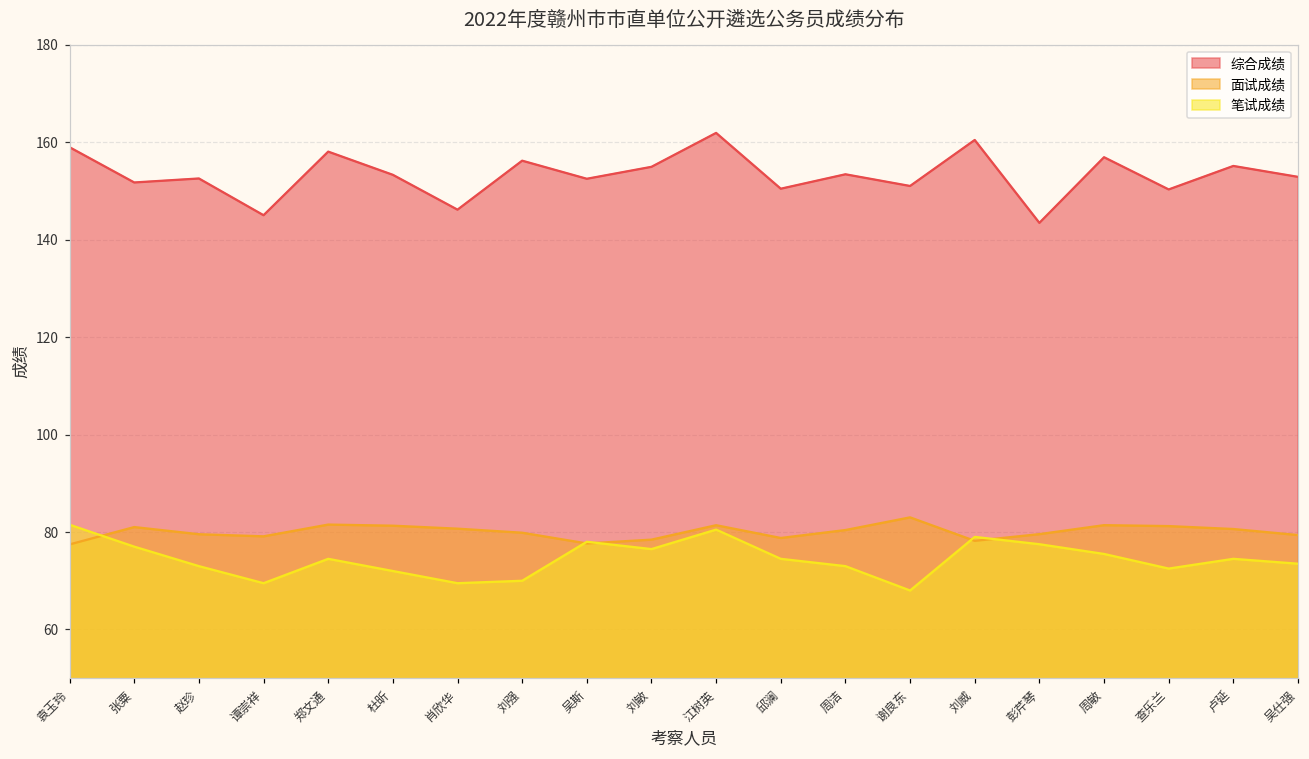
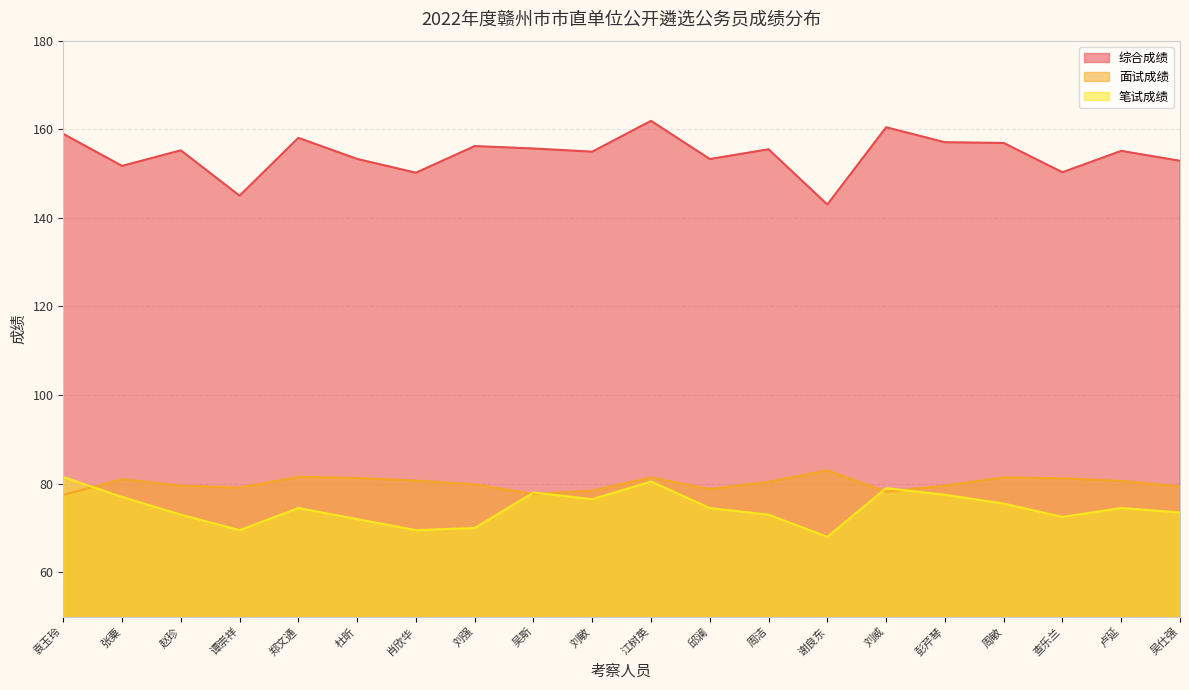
  {
    "综合成绩": {
      "袁玉玲": 159,
      "张粟": 152,
-     "赵珍": 153,
+     "赵珍": 155,
      "谭崇祥": 145,
      "郑文通": 158,
      "杜昕": 153,
-     "肖欣华": 146,
+     "肖欣华": 150,
      "刘强": 156,
-     "吴斯": 152,
+     "吴斯": 156,
      "刘敏": 155,
      "江树英": 162,
-     "邱澜": 150,
-     "周洁": 153,
-     "谢良东": 151,
+     "邱澜": 153,
+     "周洁": 155,
+     "谢良东": 143,
      "刘威": 160,
-     "彭芹琴": 143,
+     "彭芹琴": 157,
      "周敏": 157,
      "查乐兰": 150,
      "卢延": 155,
      "吴仕强": 153
    }
  }
